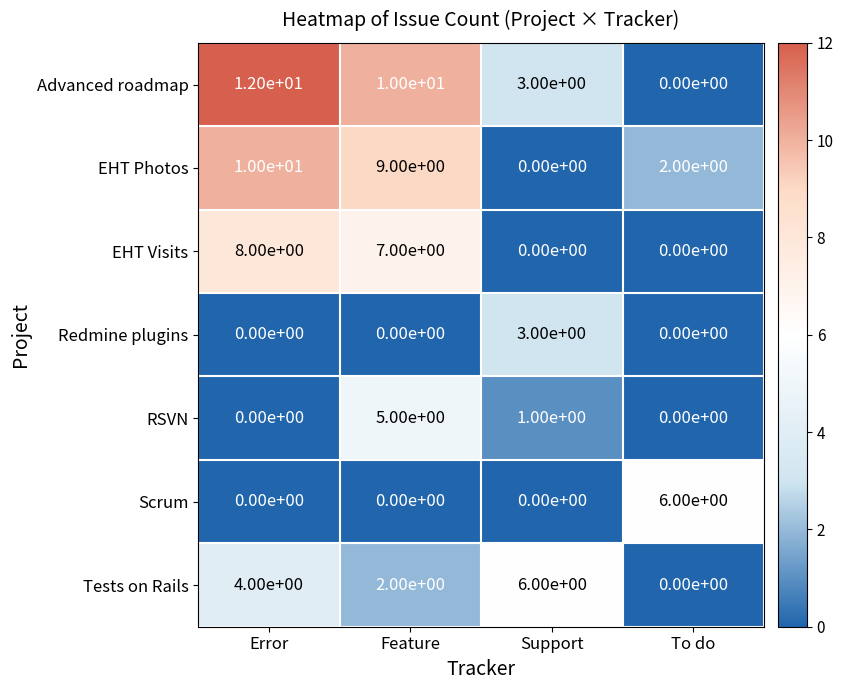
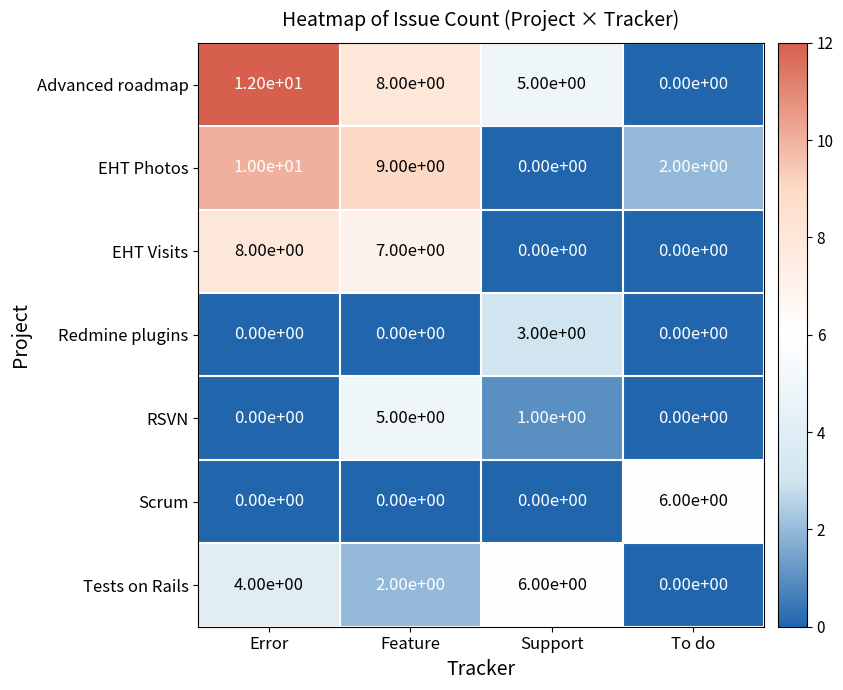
  {
    "Advanced roadmap": {
      "Error": "1.20e+01",
-     "Feature": "1.00e+01",
-     "Support": "3.00e+00",
+     "Feature": "8.00e+00",
+     "Support": "5.00e+00",
      "To do": "0.00e+00"
    },
    "EHT Photos": {
      "Error": "1.00e+01",
      "Feature": "9.00e+00",
      "Support": "0.00e+00",
      "To do": "2.00e+00"
    },
    "EHT Visits": {
      "Error": "8.00e+00",
      "Feature": "7.00e+00",
      "Support": "0.00e+00",
      "To do": "0.00e+00"
    },
    "Redmine plugins": {
      "Error": "0.00e+00",
      "Feature": "0.00e+00",
      "Support": "3.00e+00",
      "To do": "0.00e+00"
    },
    "RSVN": {
      "Error": "0.00e+00",
      "Feature": "5.00e+00",
      "Support": "1.00e+00",
      "To do": "0.00e+00"
    },
    "Scrum": {
      "Error": "0.00e+00",
      "Feature": "0.00e+00",
      "Support": "0.00e+00",
      "To do": "6.00e+00"
    },
    "Tests on Rails": {
      "Error": "4.00e+00",
      "Feature": "2.00e+00",
      "Support": "6.00e+00",
      "To do": "0.00e+00"
    }
  }
